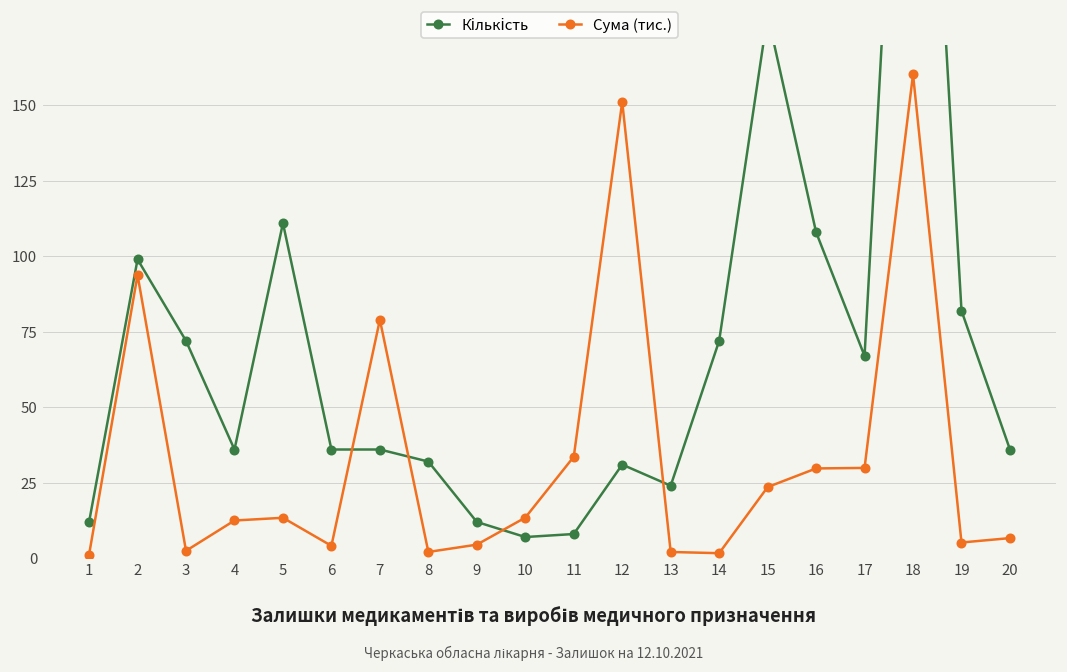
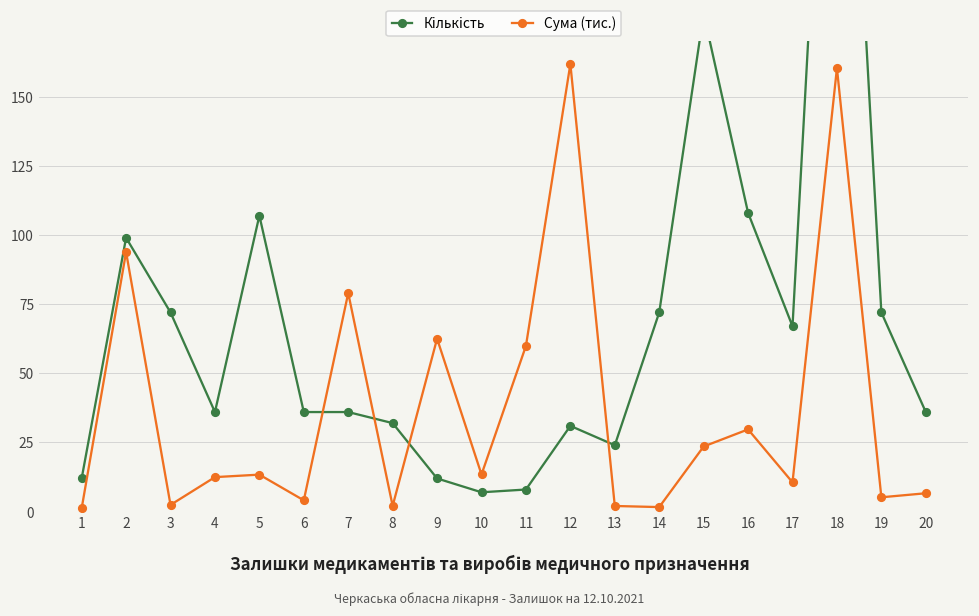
  {
    "Кількість": {
      "1": 12,
      "2": 99,
      "3": 72,
      "4": 36,
-     "5": 111,
+     "5": 107,
      "6": 36,
      "7": 36,
      "8": 32,
      "9": 12,
      "10": 7,
      "11": 8,
      "12": 31,
      "13": 24,
      "14": 72,
      "16": 108,
      "17": 67,
-     "19": 82,
+     "19": 72,
      "20": 36
    },
    "Сума (тис.)": {
      "1": 1,
      "2": 94,
      "3": 2,
      "4": 12,
      "5": 13,
      "6": 4,
      "7": 79,
      "8": 2,
-     "9": 4,
+     "9": 63,
      "10": 13,
-     "11": 34,
-     "12": 151,
+     "11": 60,
+     "12": 162,
      "13": 2,
      "14": 2,
      "15": 24,
      "16": 30,
-     "17": 30,
+     "17": 11,
      "18": 160,
      "19": 5,
      "20": 7
    }
  }
